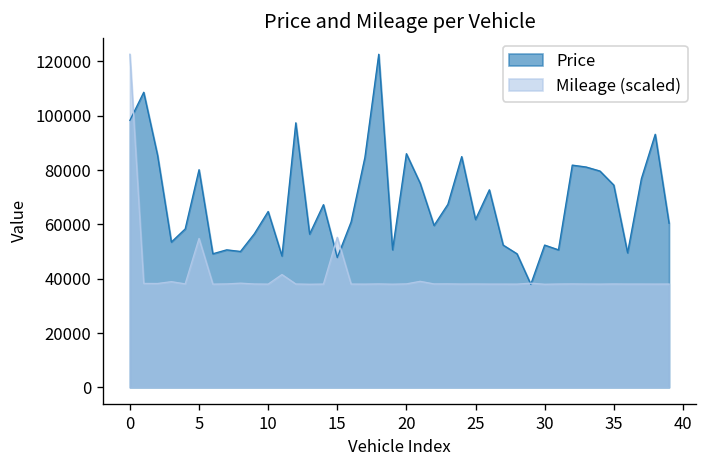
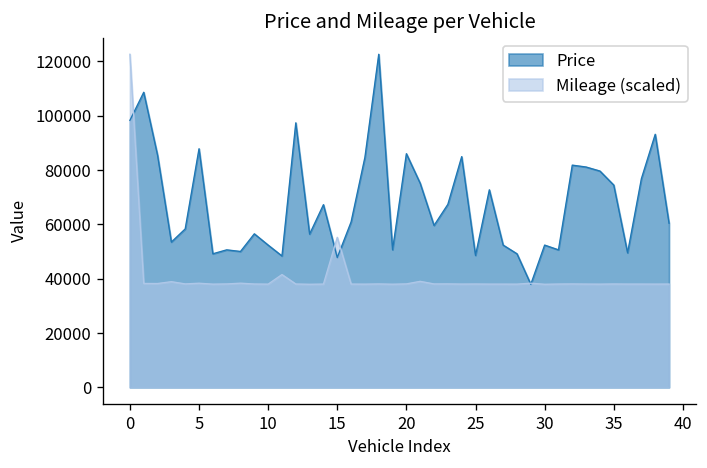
  {
    "Price": {
      "0": 98000,
-     "5": 80000,
-     "10": 65000,
+     "5": 88000,
+     "10": 52000,
      "15": 48000,
      "20": 86000,
-     "25": 62000,
+     "25": 49000,
      "30": 52000,
      "35": 74000
    },
    "Mileage (scaled)": {
      "0": 123000,
-     "5": 55000,
+     "5": 38000,
      "10": 38000,
      "15": 55000,
      "20": 38000,
      "25": 38000,
      "30": 38000,
      "35": 38000
    }
  }
